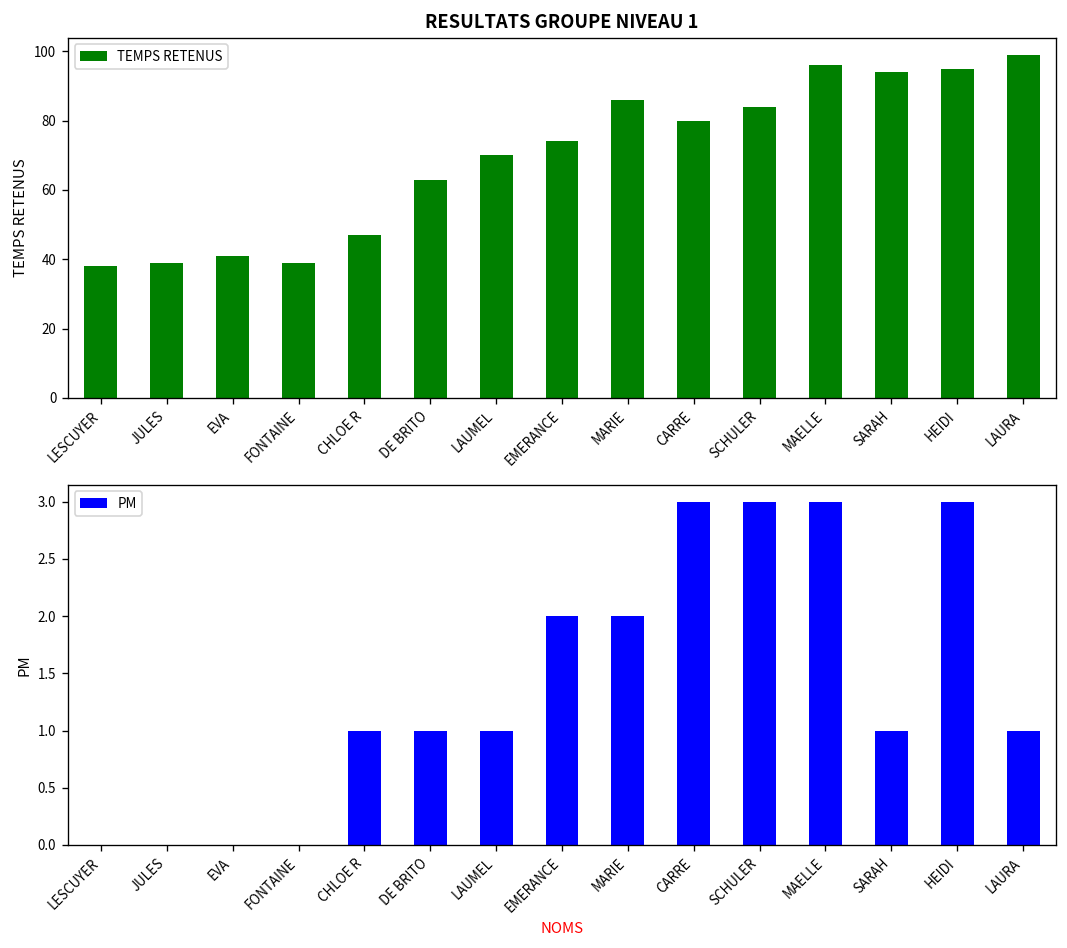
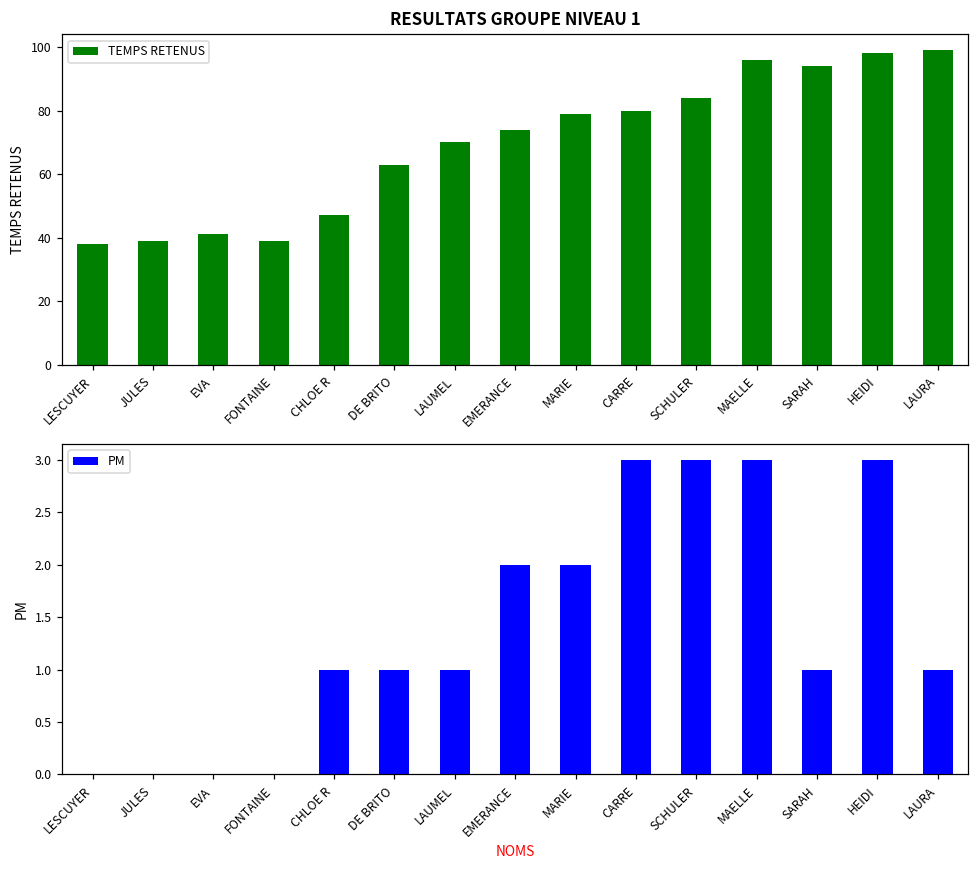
  {
    "RESULTATS GROUPE NIVEAU 1": {
      "LESCUYER": 38,
      "JULES": 39,
      "EVA": 41,
      "FONTAINE": 39,
      "CHLOE R": 47,
      "DE BRITO": 63,
      "LAUMEL": 70,
      "EMERANCE": 74,
-     "MARIE": 86,
+     "MARIE": 79,
      "CARRE": 80,
      "SCHULER": 84,
      "MAELLE": 96,
      "SARAH": 94,
-     "HEIDI": 95,
+     "HEIDI": 98,
      "LAURA": 99
    }
  }
